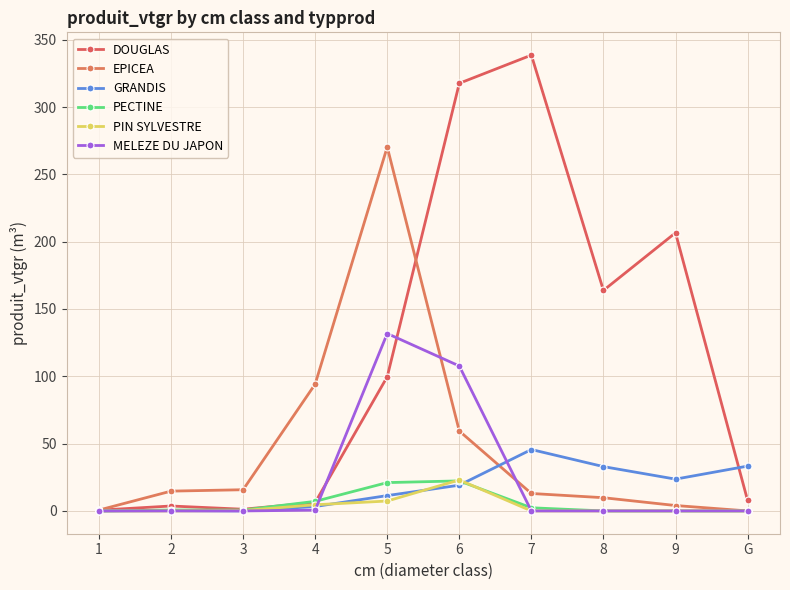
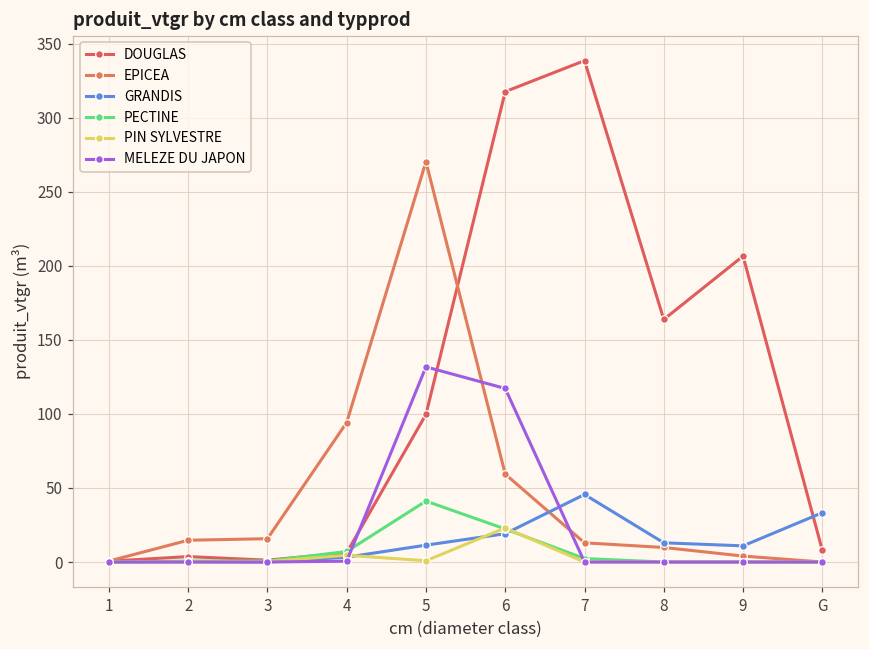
  {
    "GRANDIS": {
      "5": 11,
      "6": 19,
      "7": 46,
-     "8": 33,
-     "9": 24,
+     "8": 13,
+     "9": 11,
      "G": 33
    },
    "PECTINE": {
-     "5": 21,
+     "5": 41,
      "7": 2
    },
    "PIN SYLVESTRE": {
-     "5": 7
+     "5": 1
    },
    "MELEZE DU JAPON": {
      "4": 1,
      "5": 132,
-     "6": 108
+     "6": 117
    }
  }
